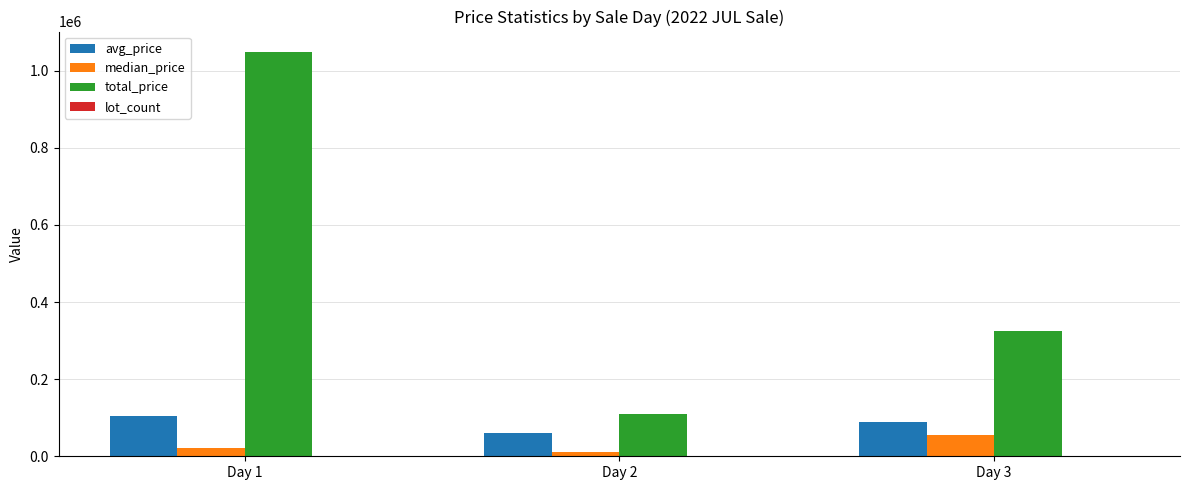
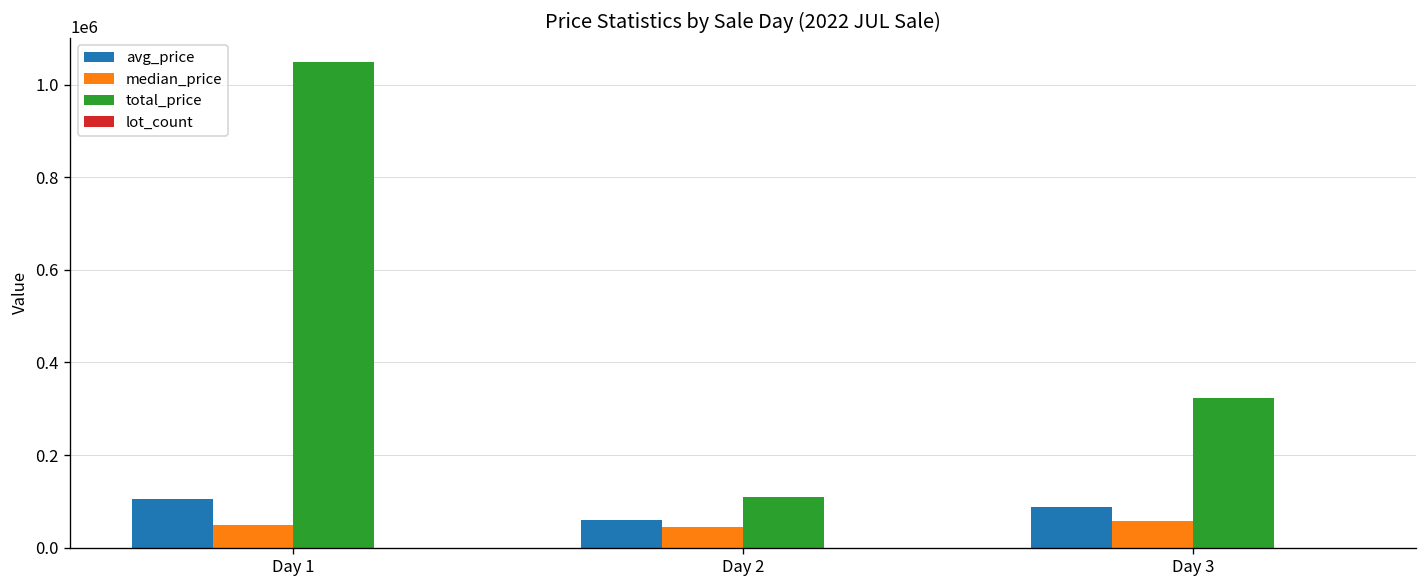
  {
    "avg_price": {
      "Day 1": 100000,
      "Day 2": 60000,
      "Day 3": 90000
    },
    "median_price": {
-     "Day 1": 20000,
-     "Day 2": 10000,
+     "Day 1": 50000,
+     "Day 2": 40000,
      "Day 3": 60000
    },
    "total_price": {
      "Day 1": 1050000,
      "Day 2": 110000,
      "Day 3": 320000
    }
  }
